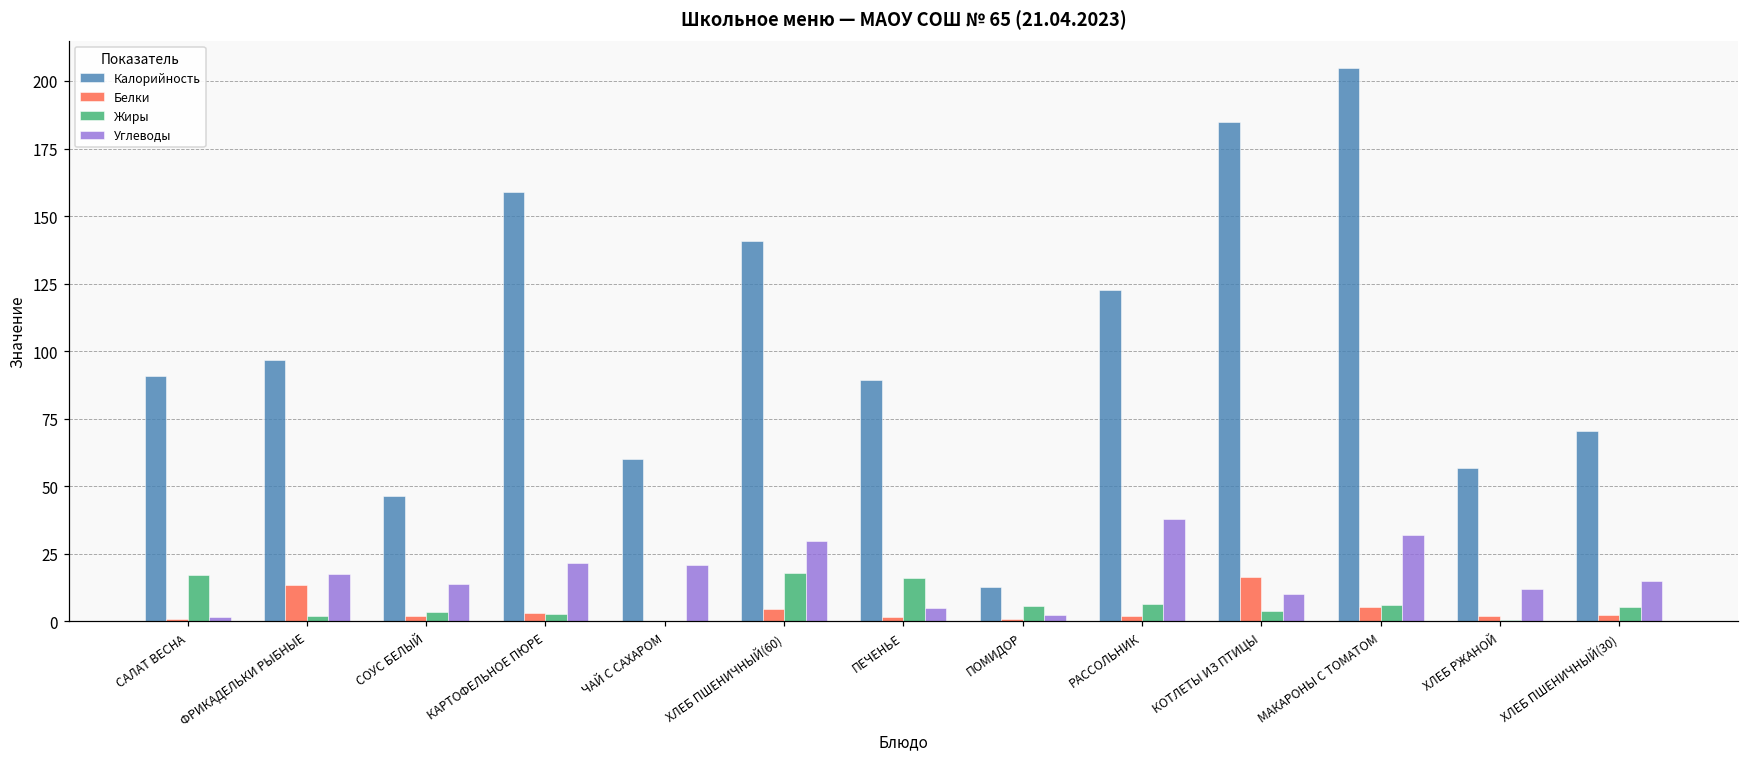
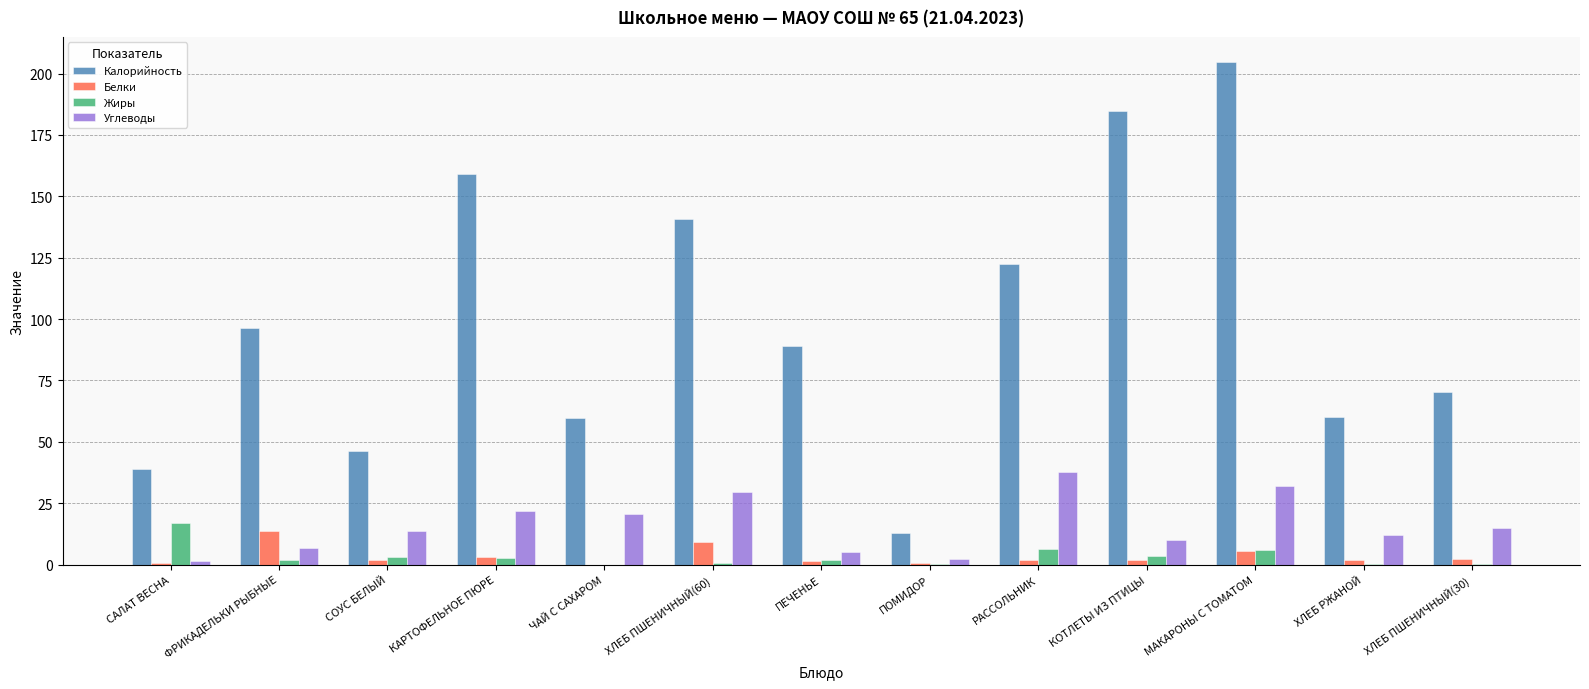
  {
    "Калорийность": {
-     "САЛАТ ВЕСНА": 91,
+     "САЛАТ ВЕСНА": 39,
      "ФРИКАДЕЛЬКИ РЫБНЫЕ": 97,
      "СОУС БЕЛЫЙ": 46,
      "КАРТОФЕЛЬНОЕ ПЮРЕ": 159,
      "ЧАЙ С САХАРОМ": 60,
      "ХЛЕБ ПШЕНИЧНЫЙ(60)": 141,
      "ПЕЧЕНЬЕ": 89,
      "ПОМИДОР": 13,
      "РАССОЛЬНИК": 123,
      "КОТЛЕТЫ ИЗ ПТИЦЫ": 185,
      "МАКАРОНЫ С ТОМАТОМ": 205,
-     "ХЛЕБ РЖАНОЙ": 57,
+     "ХЛЕБ РЖАНОЙ": 60,
      "ХЛЕБ ПШЕНИЧНЫЙ(30)": 70
    },
    "Белки": {
      "ФРИКАДЕЛЬКИ РЫБНЫЕ": 14,
      "СОУС БЕЛЫЙ": 2,
      "КАРТОФЕЛЬНОЕ ПЮРЕ": 3,
      "ЧАЙ С САХАРОМ": 0,
-     "ХЛЕБ ПШЕНИЧНЫЙ(60)": 5,
+     "ХЛЕБ ПШЕНИЧНЫЙ(60)": 9,
      "ПЕЧЕНЬЕ": 2,
      "РАССОЛЬНИК": 2,
-     "КОТЛЕТЫ ИЗ ПТИЦЫ": 16,
+     "КОТЛЕТЫ ИЗ ПТИЦЫ": 2,
      "МАКАРОНЫ С ТОМАТОМ": 5,
      "ХЛЕБ РЖАНОЙ": 2,
      "ХЛЕБ ПШЕНИЧНЫЙ(30)": 2
    },
    "Жиры": {
      "САЛАТ ВЕСНА": 17,
      "ФРИКАДЕЛЬКИ РЫБНЫЕ": 2,
      "СОУС БЕЛЫЙ": 3,
      "КАРТОФЕЛЬНОЕ ПЮРЕ": 3,
      "ЧАЙ С САХАРОМ": 0,
-     "ХЛЕБ ПШЕНИЧНЫЙ(60)": 18,
-     "ПЕЧЕНЬЕ": 16,
-     "ПОМИДОР": 6,
+     "ХЛЕБ ПШЕНИЧНЫЙ(60)": 0,
+     "ПЕЧЕНЬЕ": 2,
+     "ПОМИДОР": 0,
      "РАССОЛЬНИК": 6,
      "КОТЛЕТЫ ИЗ ПТИЦЫ": 4,
      "МАКАРОНЫ С ТОМАТОМ": 6,
-     "ХЛЕБ ПШЕНИЧНЫЙ(30)": 5
+     "ХЛЕБ ПШЕНИЧНЫЙ(30)": 0
    },
    "Углеводы": {
      "САЛАТ ВЕСНА": 2,
-     "ФРИКАДЕЛЬКИ РЫБНЫЕ": 18,
+     "ФРИКАДЕЛЬКИ РЫБНЫЕ": 7,
      "СОУС БЕЛЫЙ": 14,
      "КАРТОФЕЛЬНОЕ ПЮРЕ": 22,
      "ЧАЙ С САХАРОМ": 21,
      "ХЛЕБ ПШЕНИЧНЫЙ(60)": 30,
      "ПЕЧЕНЬЕ": 5,
      "ПОМИДОР": 2,
      "РАССОЛЬНИК": 38,
      "КОТЛЕТЫ ИЗ ПТИЦЫ": 10,
      "МАКАРОНЫ С ТОМАТОМ": 32,
      "ХЛЕБ РЖАНОЙ": 12,
      "ХЛЕБ ПШЕНИЧНЫЙ(30)": 15
    }
  }
